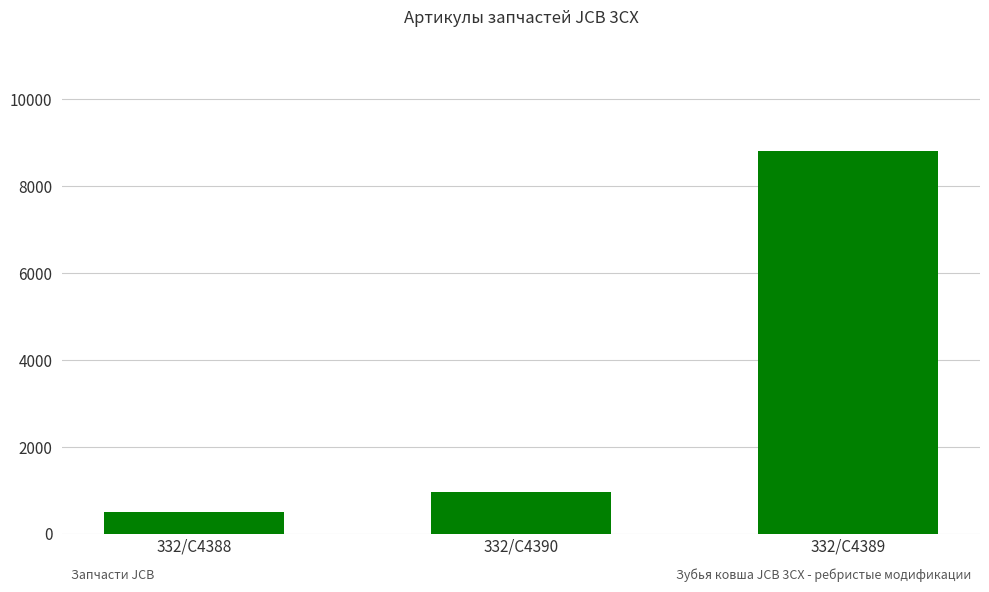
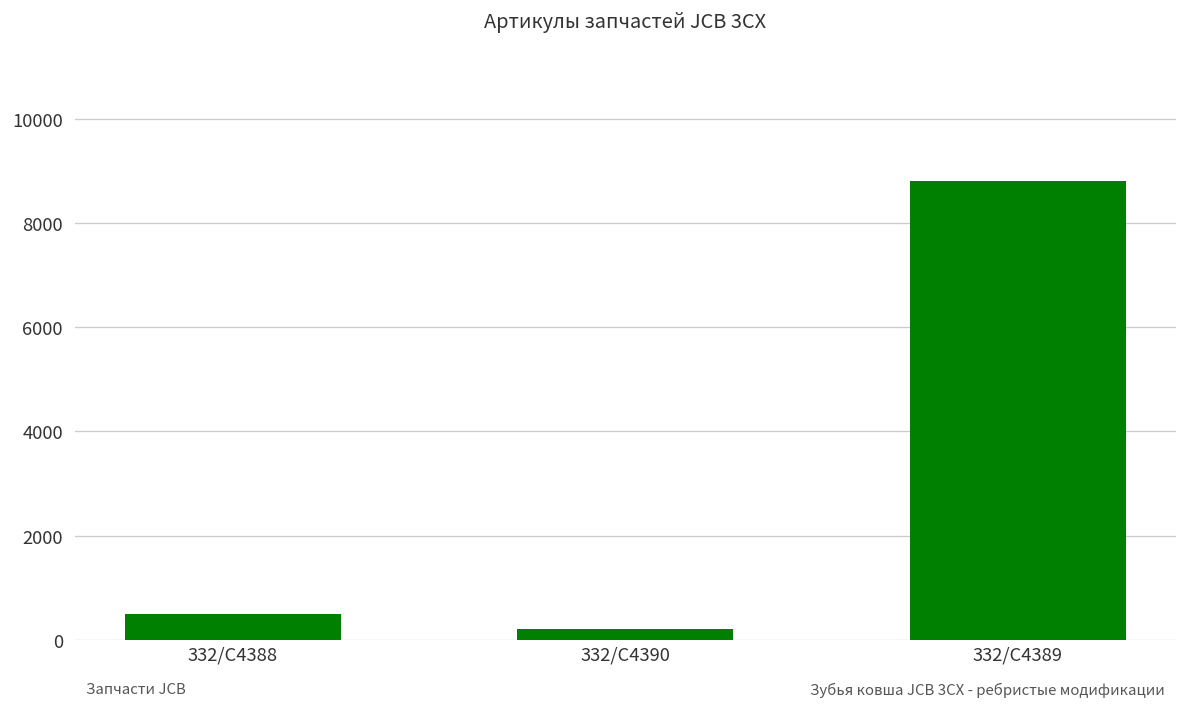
  {
    "332/C4388": 500,
-   "332/C4390": 1000,
+   "332/C4390": 200,
    "332/C4389": 8800
  }
